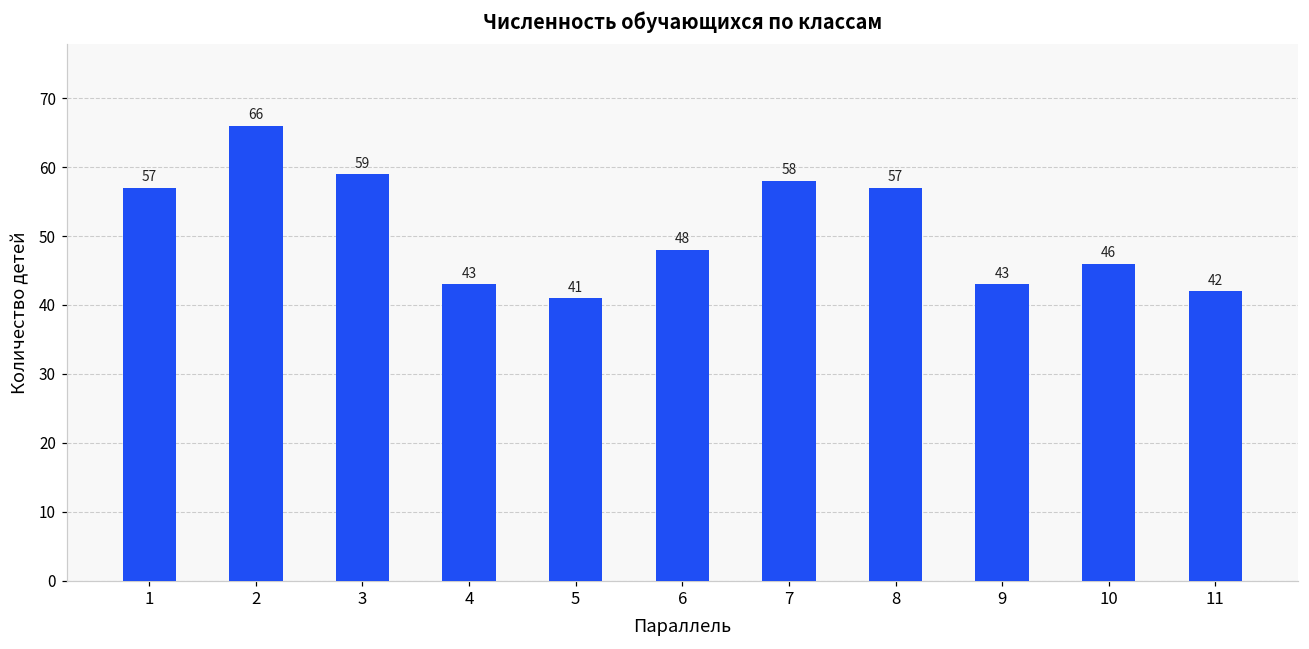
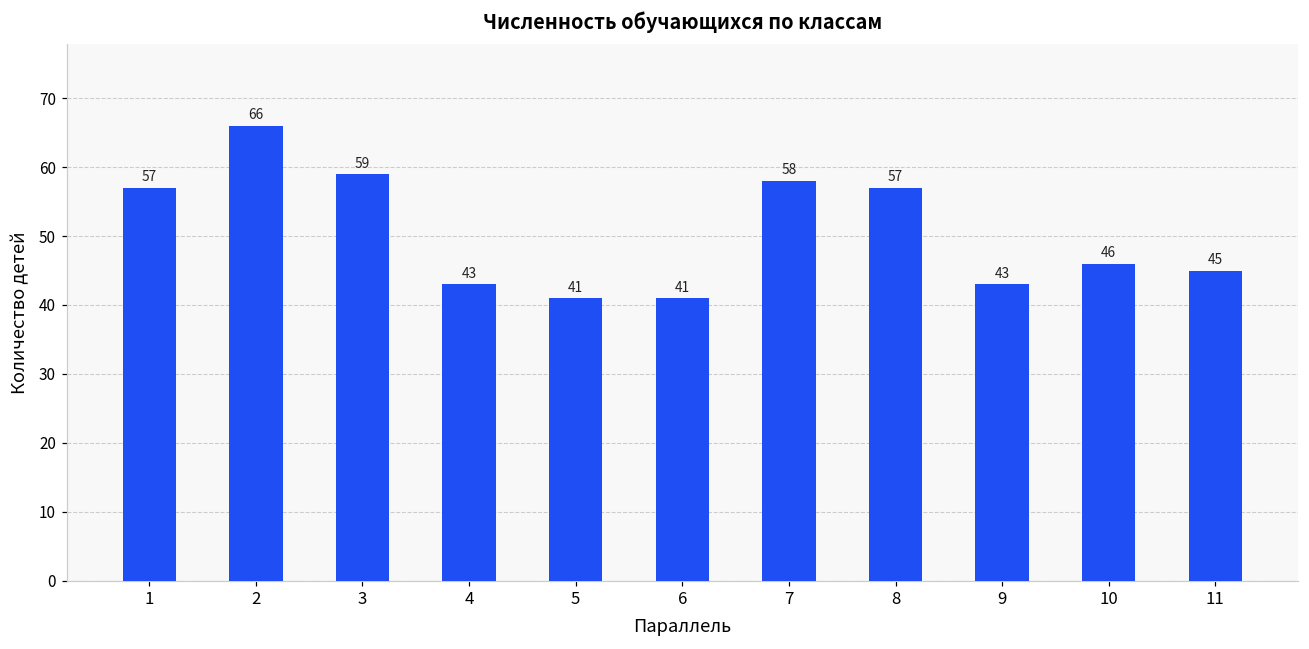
  {
    "1": 57,
    "2": 66,
    "3": 59,
    "4": 43,
    "5": 41,
-   "6": 48,
+   "6": 41,
    "7": 58,
    "8": 57,
    "9": 43,
    "10": 46,
-   "11": 42
+   "11": 45
  }
